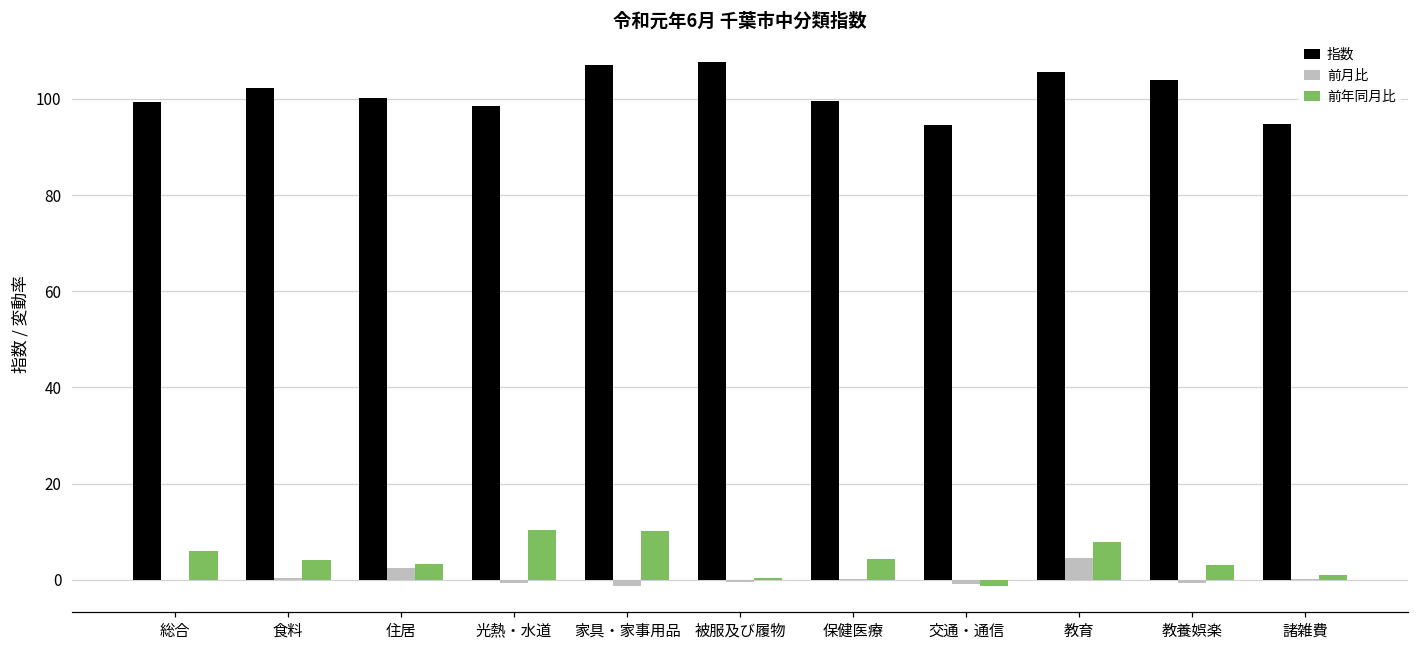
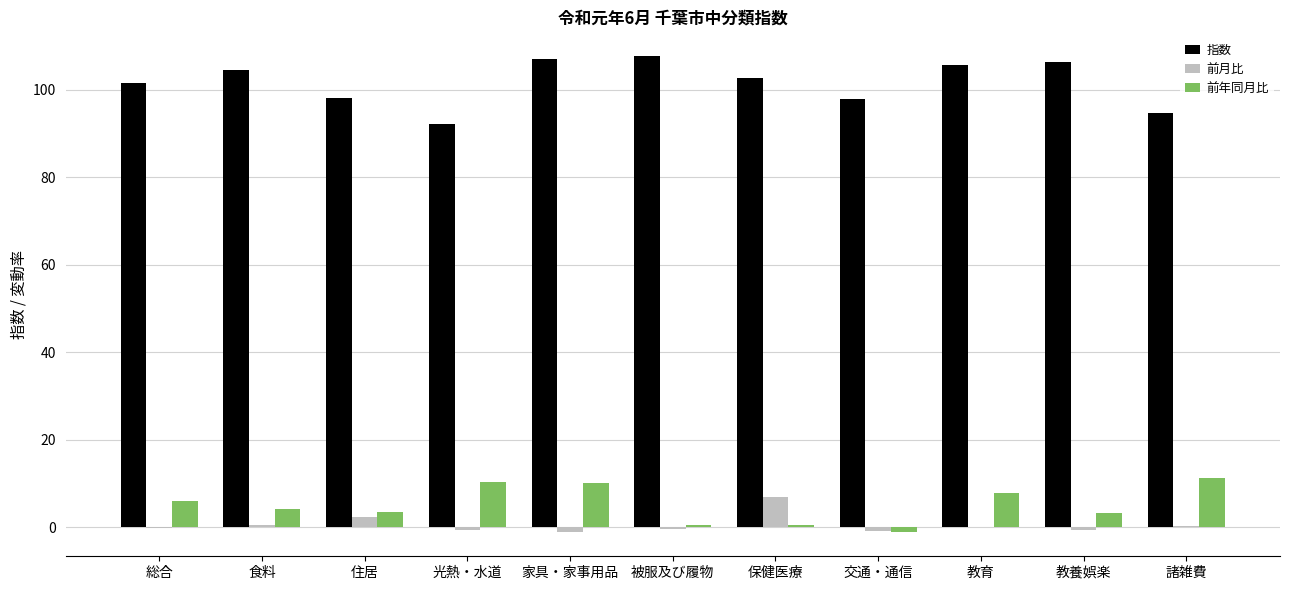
  {
    "指数": {
-     "総合": 99,
-     "食料": 102,
-     "住居": 100,
-     "光熱・水道": 99,
+     "総合": 102,
+     "食料": 105,
+     "住居": 98,
+     "光熱・水道": 92,
      "家具・家事用品": 107,
      "被服及び履物": 108,
-     "保健医療": 100,
-     "交通・通信": 95,
+     "保健医療": 103,
+     "交通・通信": 98,
      "教育": 106,
-     "教養娯楽": 104,
+     "教養娯楽": 106,
      "諸雑費": 95
    },
    "前月比": {
      "住居": 2,
      "光熱・水道": -1,
      "家具・家事用品": -1,
-     "保健医療": 0,
+     "保健医療": 7,
      "交通・通信": -1,
-     "教育": 5,
+     "教育": 0,
      "教養娯楽": -1
    },
    "前年同月比": {
      "総合": 6,
      "食料": 4,
      "住居": 3,
      "光熱・水道": 10,
      "家具・家事用品": 10,
-     "保健医療": 4,
+     "保健医療": 1,
      "交通・通信": -1,
      "教育": 8,
      "教養娯楽": 3,
-     "諸雑費": 1
+     "諸雑費": 11
    }
  }
